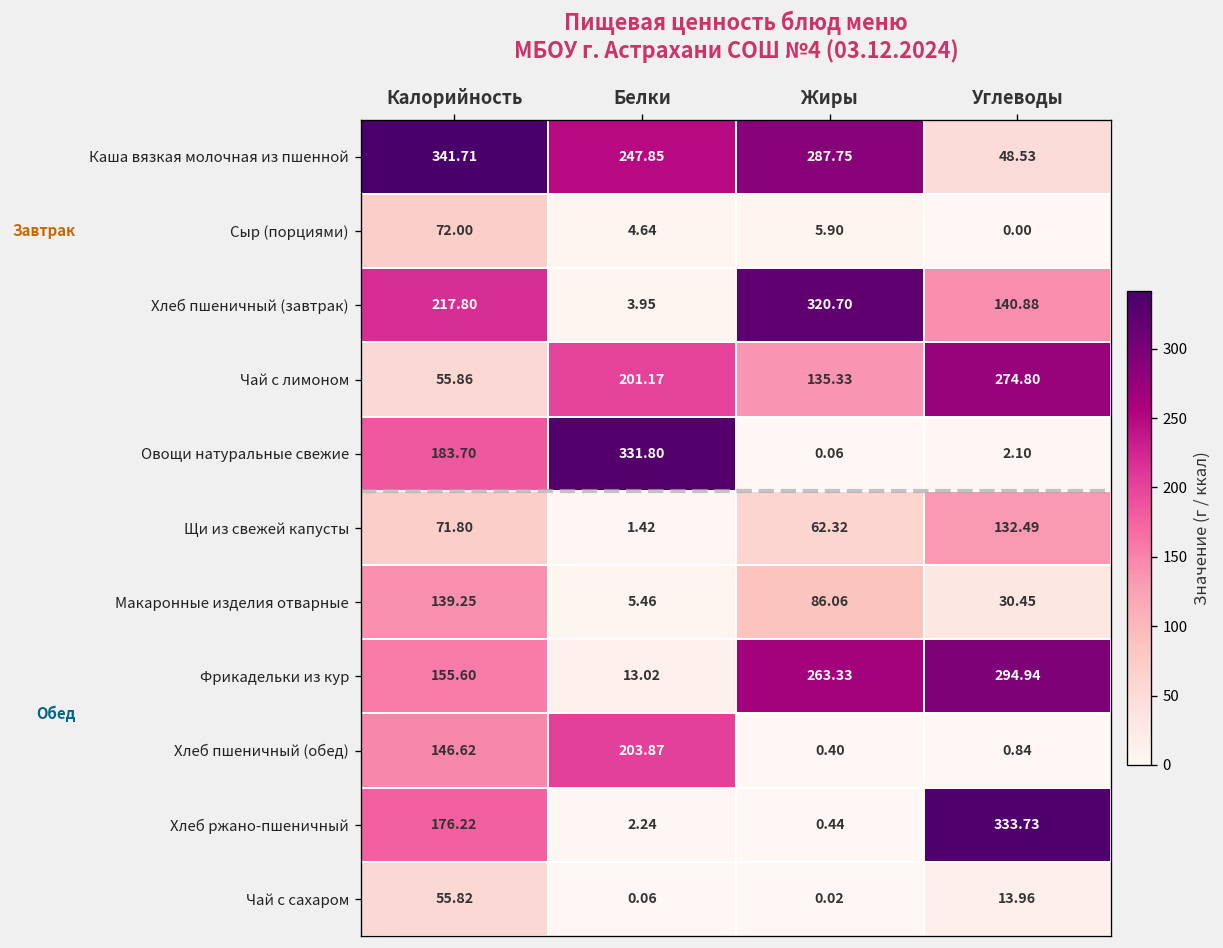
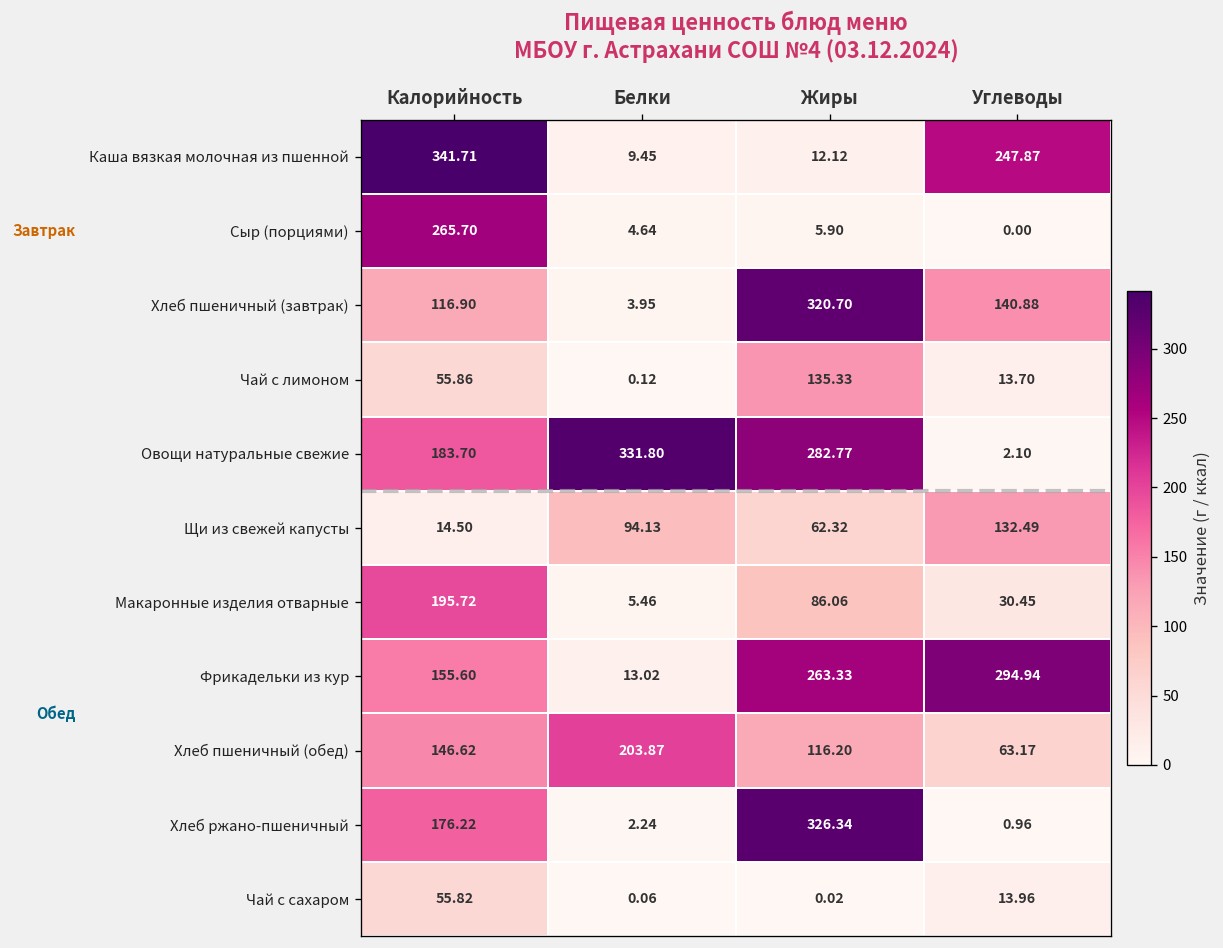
  {
    "Каша вязкая молочная из пшенной": {
      "Калорийность": 341.71,
-     "Белки": 247.85,
-     "Жиры": 287.75,
-     "Углеводы": 48.53
+     "Белки": 9.45,
+     "Жиры": 12.12,
+     "Углеводы": 247.87
    },
    "Сыр (порциями)": {
-     "Калорийность": 72.00,
+     "Калорийность": 265.70,
      "Белки": 4.64,
      "Жиры": 5.90,
      "Углеводы": 0.00
    },
    "Хлеб пшеничный (завтрак)": {
-     "Калорийность": 217.80,
+     "Калорийность": 116.90,
      "Белки": 3.95,
      "Жиры": 320.70,
      "Углеводы": 140.88
    },
    "Чай с лимоном": {
      "Калорийность": 55.86,
-     "Белки": 201.17,
+     "Белки": 0.12,
      "Жиры": 135.33,
-     "Углеводы": 274.80
+     "Углеводы": 13.70
    },
    "Овощи натуральные свежие": {
      "Калорийность": 183.70,
      "Белки": 331.80,
-     "Жиры": 0.06,
+     "Жиры": 282.77,
      "Углеводы": 2.10
    },
    "Щи из свежей капусты": {
-     "Калорийность": 71.80,
-     "Белки": 1.42,
+     "Калорийность": 14.50,
+     "Белки": 94.13,
      "Жиры": 62.32,
      "Углеводы": 132.49
    },
    "Макаронные изделия отварные": {
-     "Калорийность": 139.25,
+     "Калорийность": 195.72,
      "Белки": 5.46,
      "Жиры": 86.06,
      "Углеводы": 30.45
    },
    "Фрикадельки из кур": {
      "Калорийность": 155.60,
      "Белки": 13.02,
      "Жиры": 263.33,
      "Углеводы": 294.94
    },
    "Хлеб пшеничный (обед)": {
      "Калорийность": 146.62,
      "Белки": 203.87,
-     "Жиры": 0.40,
-     "Углеводы": 0.84
+     "Жиры": 116.20,
+     "Углеводы": 63.17
    },
    "Хлеб ржано-пшеничный": {
      "Калорийность": 176.22,
      "Белки": 2.24,
-     "Жиры": 0.44,
-     "Углеводы": 333.73
+     "Жиры": 326.34,
+     "Углеводы": 0.96
    },
    "Чай с сахаром": {
      "Калорийность": 55.82,
      "Белки": 0.06,
      "Жиры": 0.02,
      "Углеводы": 13.96
    }
  }
